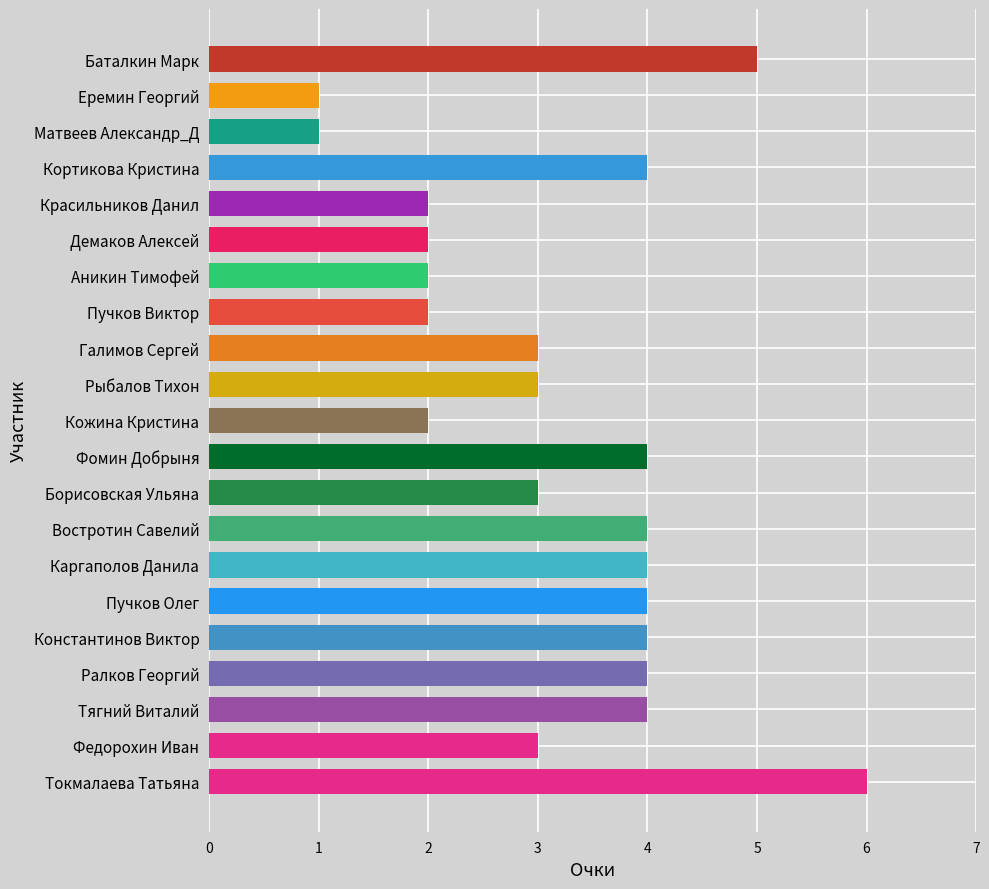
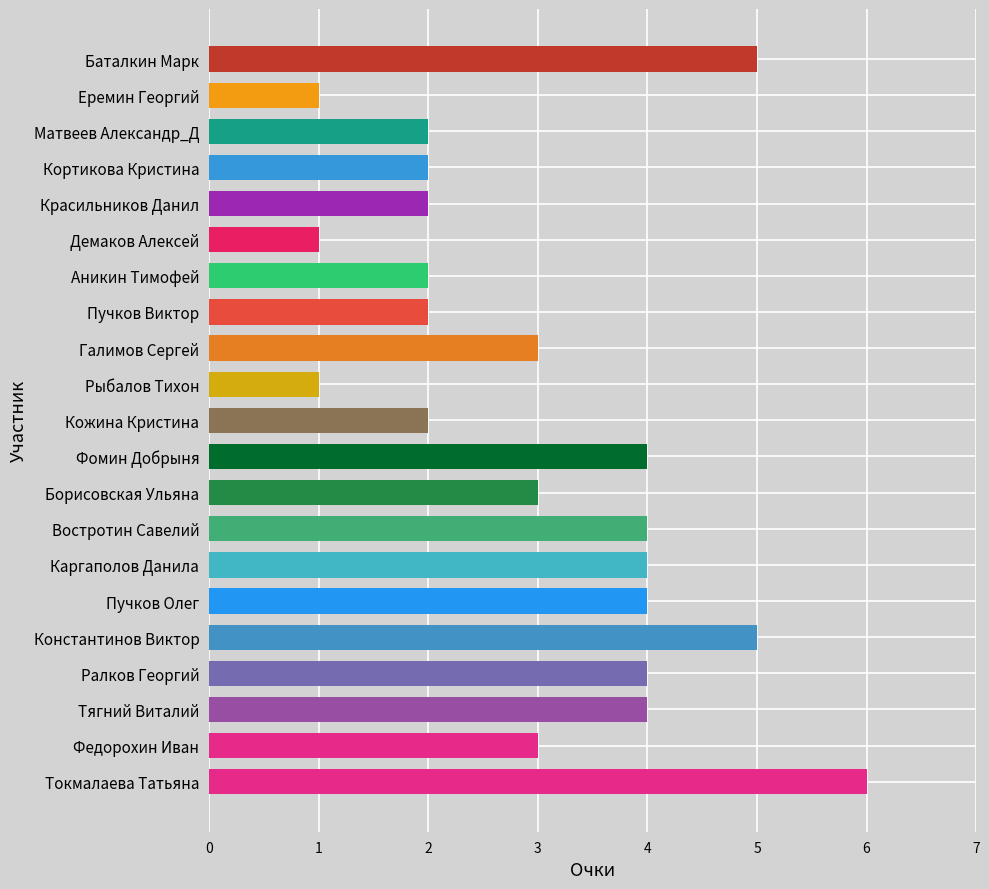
  {
    "Баталкин Марк": 5,
    "Еремин Георгий": 1,
-   "Матвеев Александр_Д": 1,
-   "Кортикова Кристина": 4,
+   "Матвеев Александр_Д": 2,
+   "Кортикова Кристина": 2,
    "Красильников Данил": 2,
-   "Демаков Алексей": 2,
+   "Демаков Алексей": 1,
    "Аникин Тимофей": 2,
    "Пучков Виктор": 2,
    "Галимов Сергей": 3,
-   "Рыбалов Тихон": 3,
+   "Рыбалов Тихон": 1,
    "Кожина Кристина": 2,
    "Фомин Добрыня": 4,
    "Борисовская Ульяна": 3,
    "Востротин Савелий": 4,
    "Каргаполов Данила": 4,
    "Пучков Олег": 4,
-   "Константинов Виктор": 4,
+   "Константинов Виктор": 5,
    "Ралков Георгий": 4,
    "Тягний Виталий": 4,
    "Федорохин Иван": 3,
    "Токмалаева Татьяна": 6
  }
